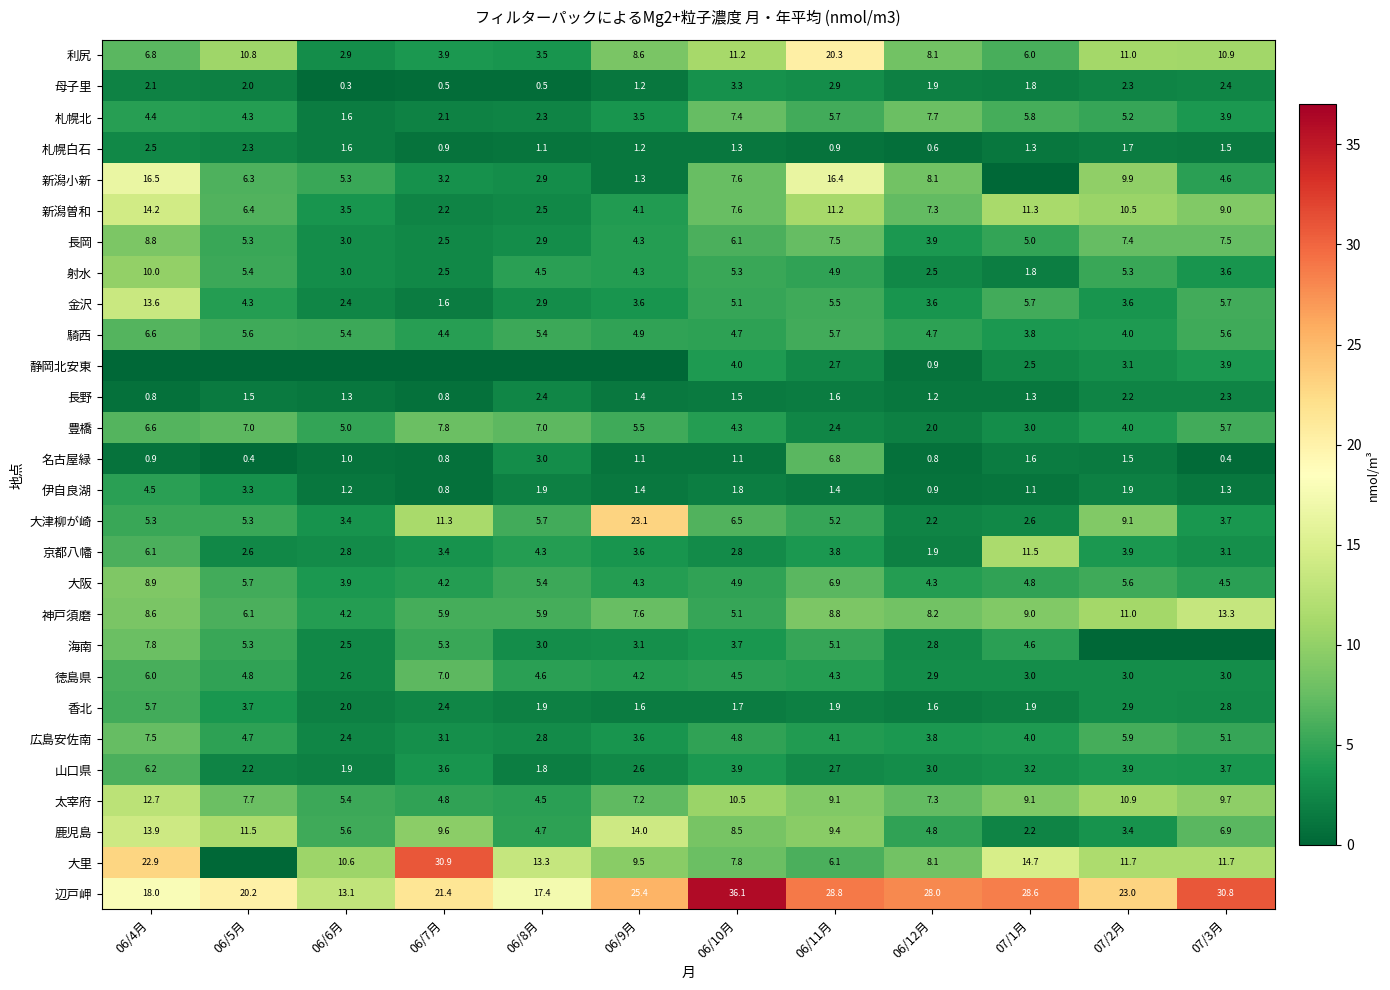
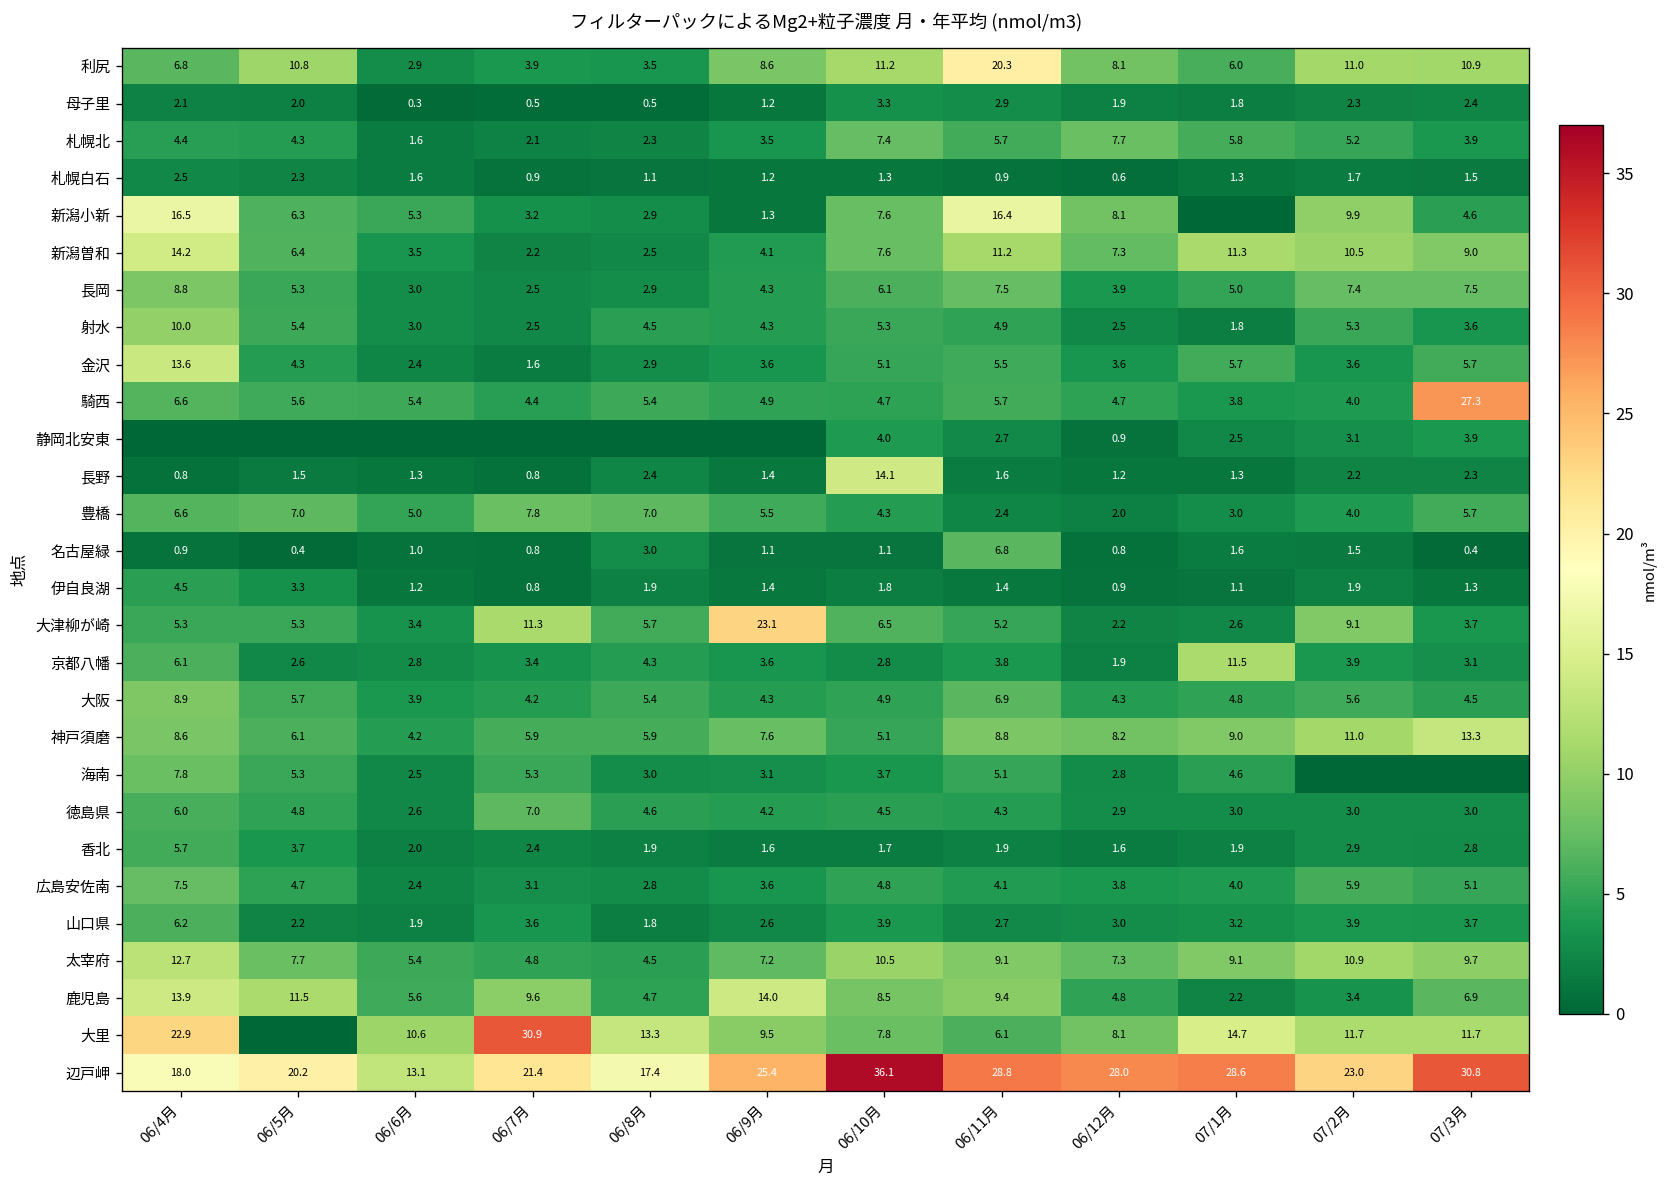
  {
    "騎西": {
      "06/4月": 6.6,
      "06/5月": 5.6,
      "06/6月": 5.4,
      "06/7月": 4.4,
      "06/8月": 5.4,
      "06/9月": 4.9,
      "06/10月": 4.7,
      "06/11月": 5.7,
      "06/12月": 4.7,
      "07/1月": 3.8,
      "07/2月": 4.0,
-     "07/3月": 5.6
+     "07/3月": 27.3
    },
    "長野": {
      "06/4月": 0.8,
      "06/5月": 1.5,
      "06/6月": 1.3,
      "06/7月": 0.8,
      "06/8月": 2.4,
      "06/9月": 1.4,
-     "06/10月": 1.5,
+     "06/10月": 14.1,
      "06/11月": 1.6,
      "06/12月": 1.2,
      "07/1月": 1.3,
      "07/2月": 2.2,
      "07/3月": 2.3
    }
  }
